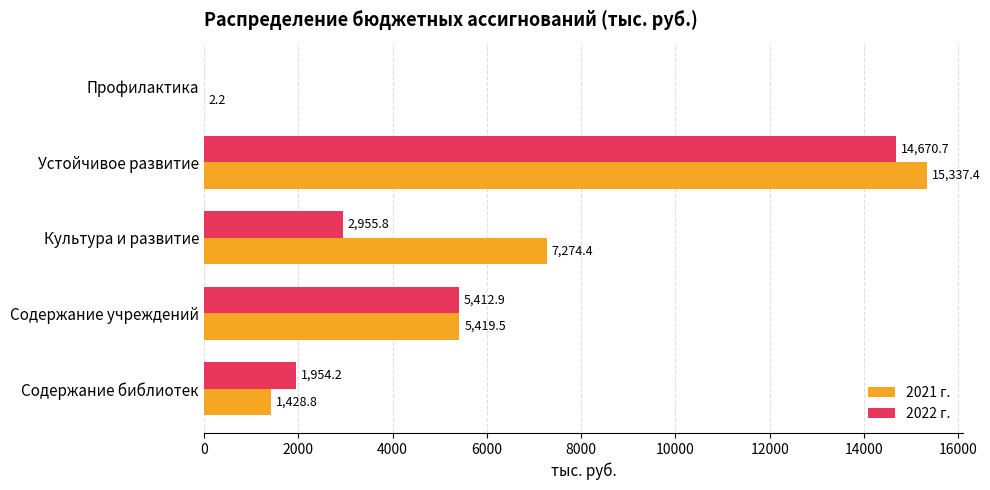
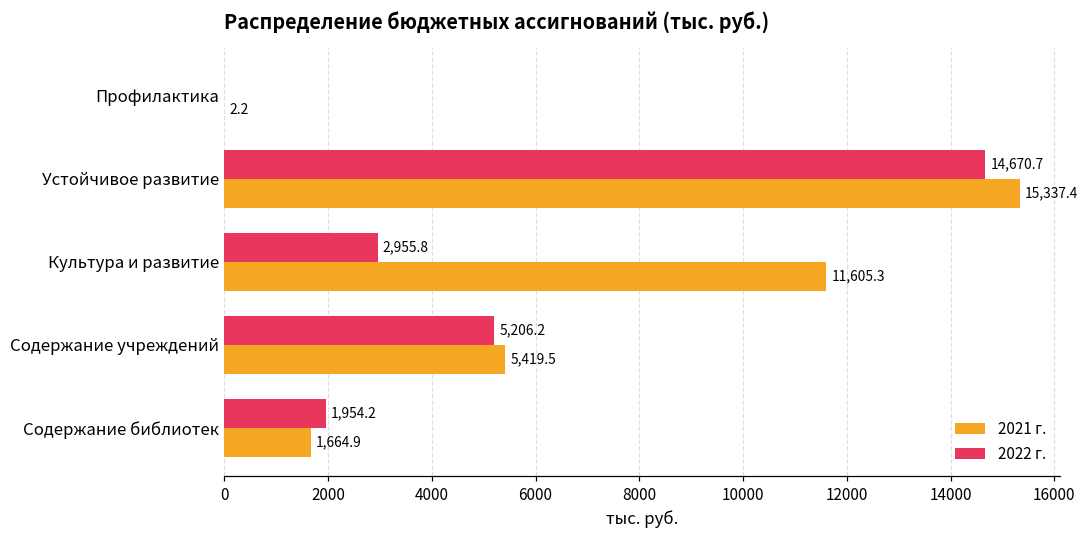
  {
    "2021 г.": {
      "Профилактика": "2.2",
      "Устойчивое развитие": "15,337.4",
-     "Культура и развитие": "7,274.4",
+     "Культура и развитие": "11,605.3",
      "Содержание учреждений": "5,419.5",
-     "Содержание библиотек": "1,428.8"
+     "Содержание библиотек": "1,664.9"
    },
    "2022 г.": {
      "Устойчивое развитие": "14,670.7",
      "Культура и развитие": "2,955.8",
-     "Содержание учреждений": "5,412.9",
+     "Содержание учреждений": "5,206.2",
      "Содержание библиотек": "1,954.2"
    }
  }
